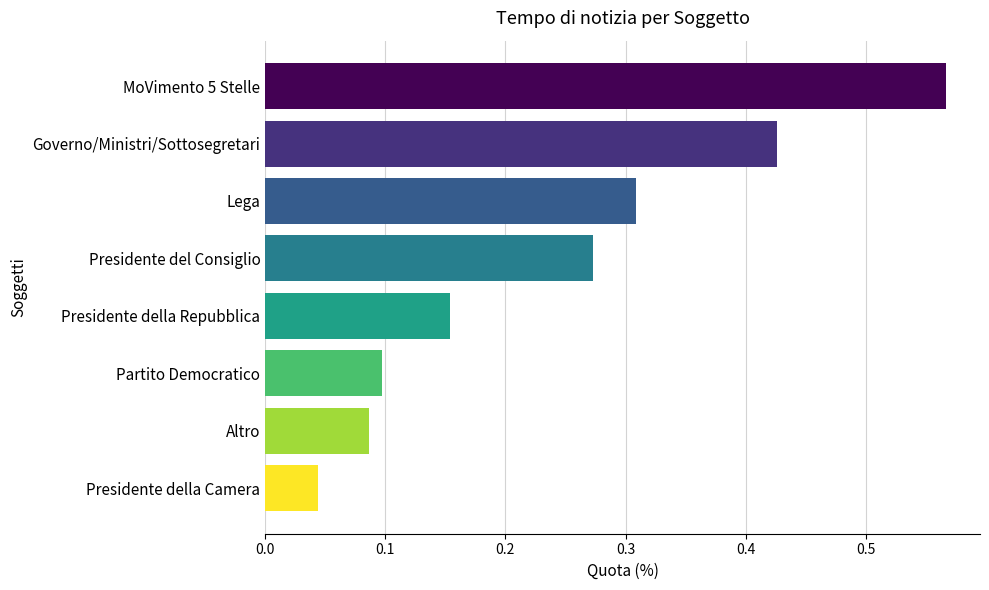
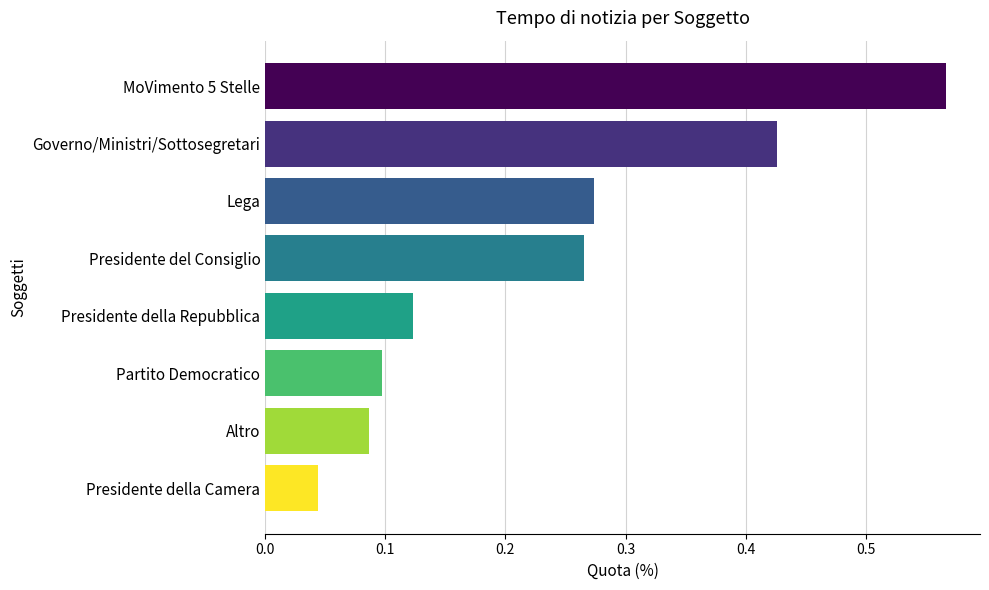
  {
    "MoVimento 5 Stelle": 0.567,
    "Governo/Ministri/Sottosegretari": 0.426,
-   "Lega": 0.308,
-   "Presidente del Consiglio": 0.273,
-   "Presidente della Repubblica": 0.154,
+   "Lega": 0.273,
+   "Presidente del Consiglio": 0.266,
+   "Presidente della Repubblica": 0.123,
    "Partito Democratico": 0.097,
    "Altro": 0.086,
    "Presidente della Camera": 0.044
  }
